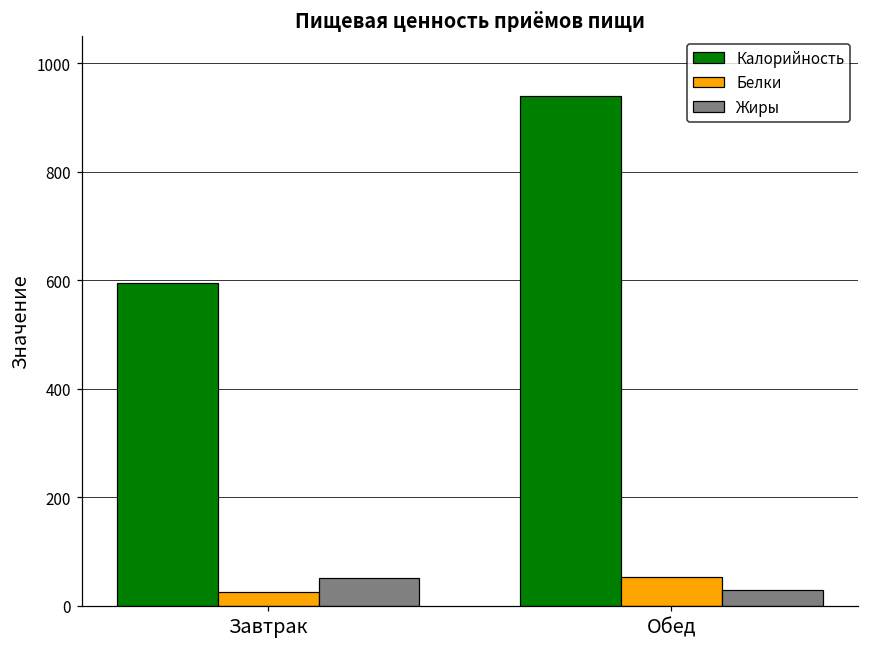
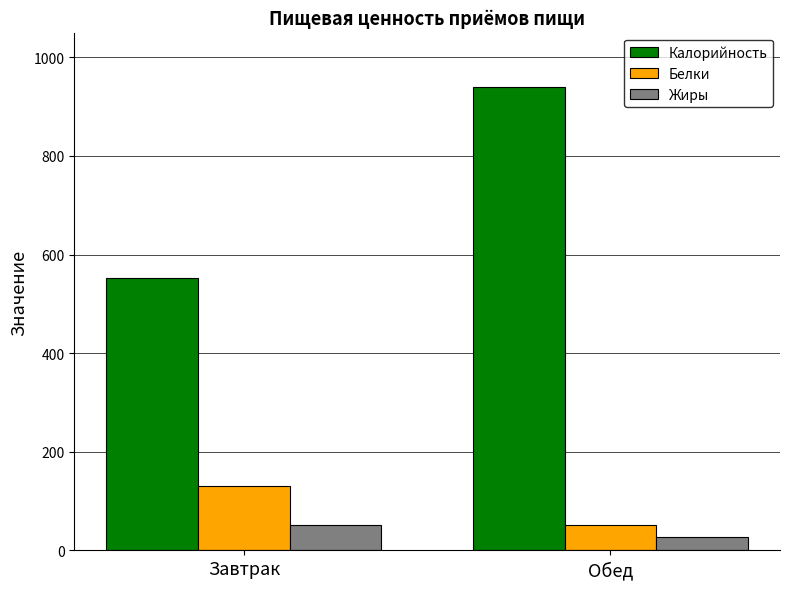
  {
    "Калорийность": {
-     "Завтрак": 600,
+     "Завтрак": 550,
      "Обед": 940
    },
    "Белки": {
-     "Завтрак": 30,
+     "Завтрак": 130,
      "Обед": 50
    },
    "Жиры": {
      "Завтрак": 50,
      "Обед": 30
    }
  }
